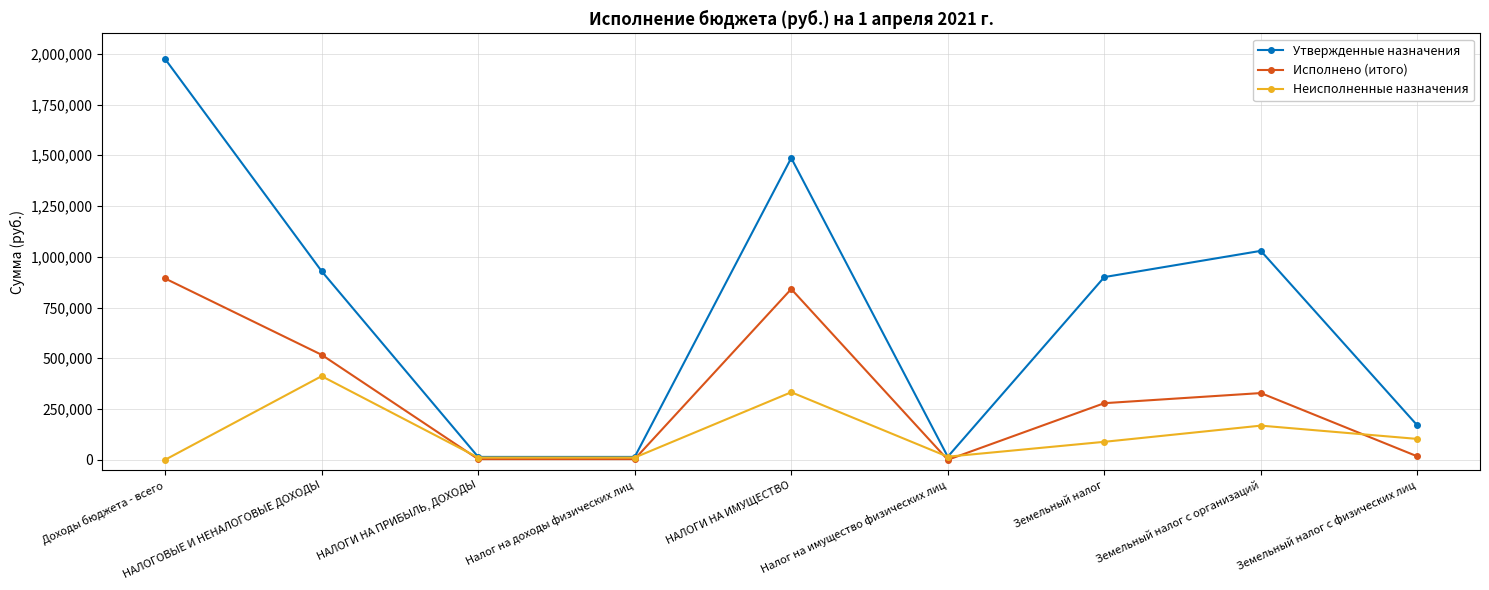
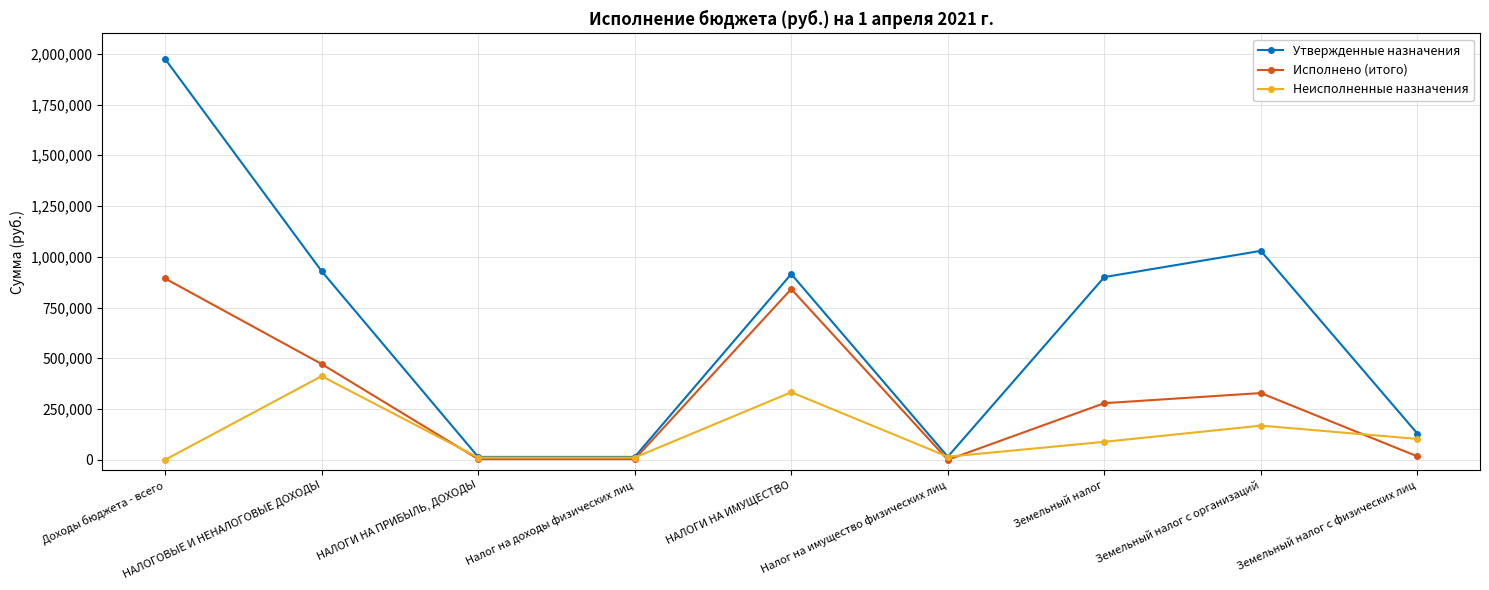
  {
    "Утвержденные назначения": {
      "Доходы бюджета - всего": "1,970,000",
      "НАЛОГОВЫЕ И НЕНАЛОГОВЫЕ ДОХОДЫ": "930,000",
-     "НАЛОГИ НА ИМУЩЕСТВО": "1,490,000",
+     "НАЛОГИ НА ИМУЩЕСТВО": "920,000",
      "Земельный налог": "900,000",
      "Земельный налог с организаций": "1,030,000",
-     "Земельный налог с физических лиц": "170,000"
+     "Земельный налог с физических лиц": "130,000"
    },
    "Исполнено (итого)": {
      "Доходы бюджета - всего": "890,000",
-     "НАЛОГОВЫЕ И НЕНАЛОГОВЫЕ ДОХОДЫ": "520,000",
+     "НАЛОГОВЫЕ И НЕНАЛОГОВЫЕ ДОХОДЫ": "470,000",
      "НАЛОГИ НА ИМУЩЕСТВО": "840,000",
      "Налог на имущество физических лиц": "0",
      "Земельный налог": "280,000",
      "Земельный налог с организаций": "330,000",
      "Земельный налог с физических лиц": "20,000"
    },
    "Неисполненные назначения": {
      "Доходы бюджета - всего": "0",
      "НАЛОГОВЫЕ И НЕНАЛОГОВЫЕ ДОХОДЫ": "410,000",
      "НАЛОГИ НА ИМУЩЕСТВО": "330,000",
      "Земельный налог": "90,000",
      "Земельный налог с организаций": "170,000",
      "Земельный налог с физических лиц": "100,000"
    }
  }
